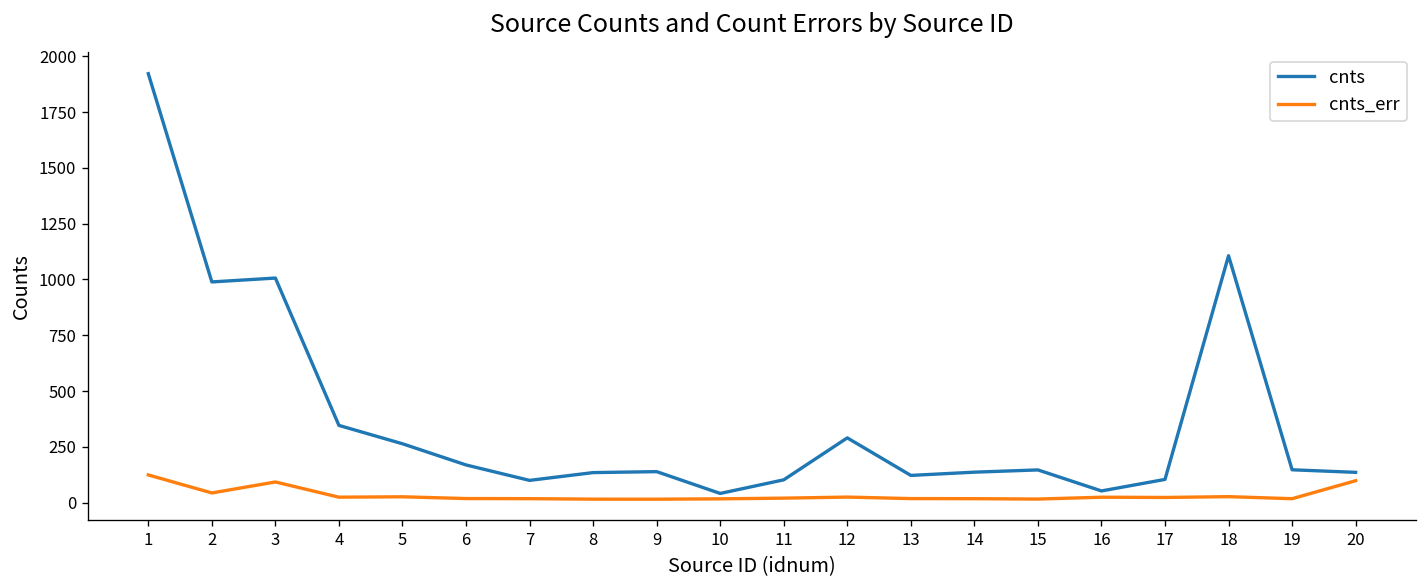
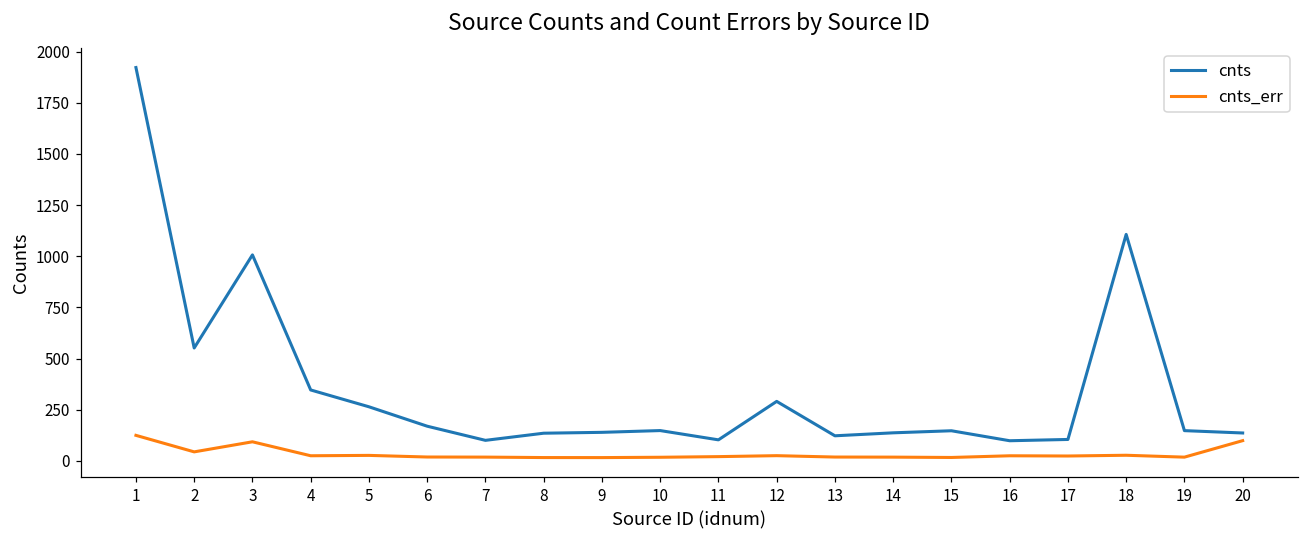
  {
    "cnts": {
      "1": 1920,
-     "2": 990,
+     "2": 550,
      "3": 1010,
      "4": 350,
      "5": 260,
      "6": 170,
      "7": 100,
      "8": 140,
      "9": 140,
-     "10": 40,
+     "10": 150,
      "11": 100,
      "12": 290,
      "13": 120,
      "14": 140,
      "15": 150,
-     "16": 50,
+     "16": 100,
      "17": 100,
      "18": 1110,
      "19": 150,
      "20": 140
    },
    "cnts_err": {
      "1": 120,
      "2": 40,
      "3": 90,
      "4": 20,
      "5": 30,
      "6": 20,
      "7": 20,
      "8": 20,
      "9": 20,
      "10": 20,
      "11": 20,
      "12": 30,
      "13": 20,
      "14": 20,
      "15": 20,
      "16": 20,
      "17": 20,
      "18": 30,
      "19": 20,
      "20": 100
    }
  }
